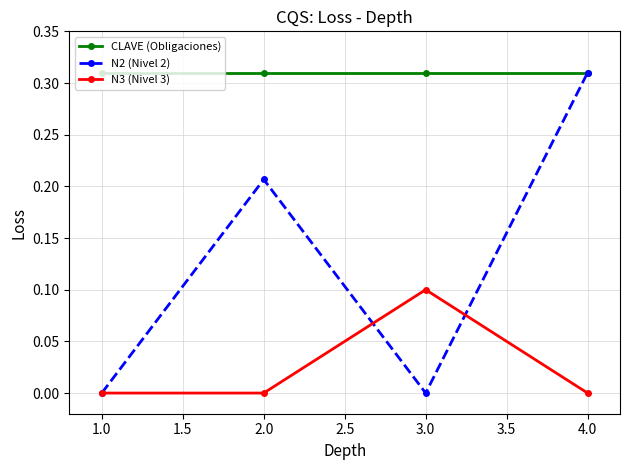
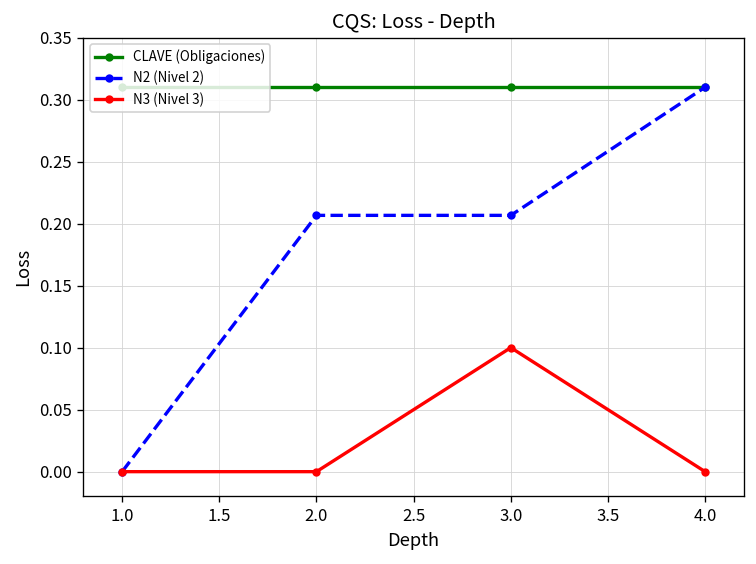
  {
    "CLAVE (Obligaciones)": {
      "2.0": 0.310,
      "3.0": 0.310
    },
    "N2 (Nivel 2)": {
      "2.0": 0.207,
-     "3.0": 0.000
+     "3.0": 0.207
    },
    "N3 (Nivel 3)": {
      "2.0": 0.000,
      "3.0": 0.100,
      "4.0": 0.000
    }
  }
